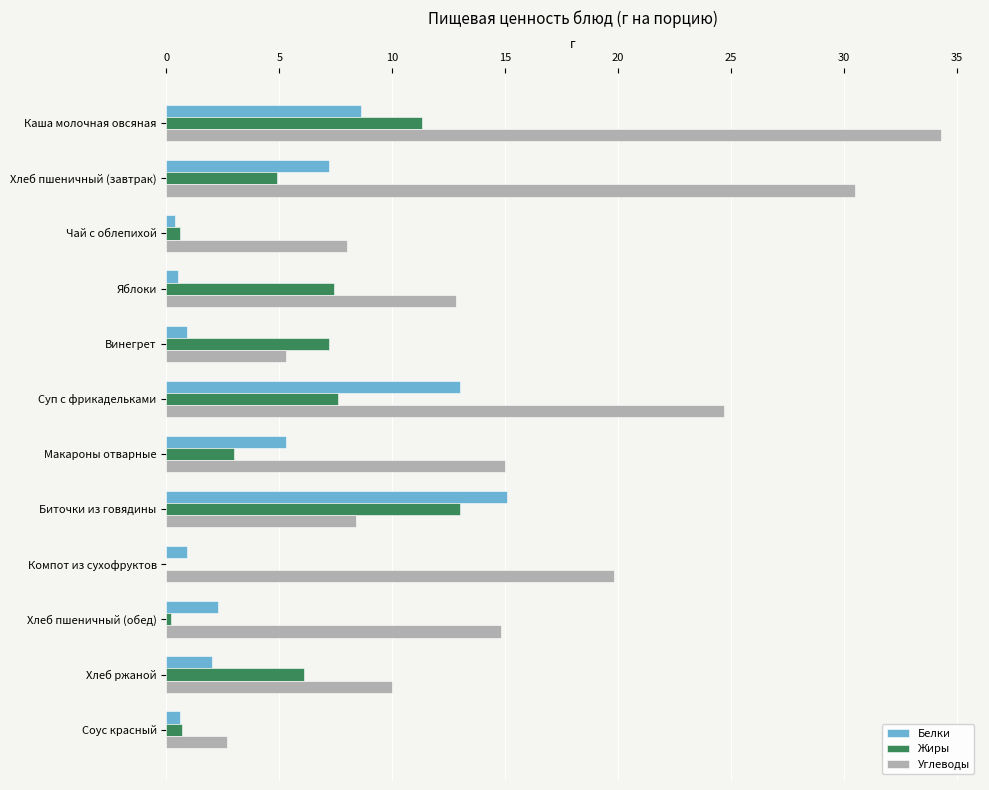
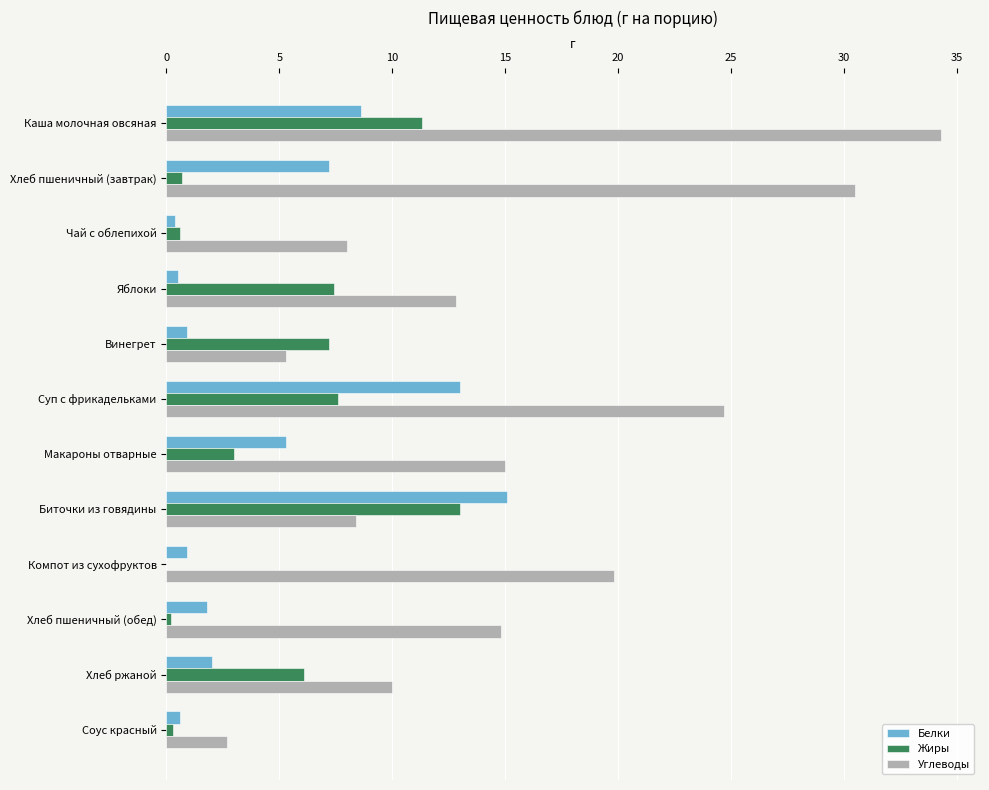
  {
    "Белки": {
      "Каша молочная овсяная": 8.6,
      "Хлеб пшеничный (завтрак)": 7.2,
      "Чай с облепихой": 0.4,
      "Яблоки": 0.5,
      "Винегрет": 0.9,
      "Суп с фрикадельками": 13.0,
      "Макароны отварные": 5.3,
      "Биточки из говядины": 15.1,
      "Компот из сухофруктов": 0.9,
-     "Хлеб пшеничный (обед)": 2.3,
+     "Хлеб пшеничный (обед)": 1.8,
      "Хлеб ржаной": 2.0,
      "Соус красный": 0.6
    },
    "Жиры": {
      "Каша молочная овсяная": 11.3,
-     "Хлеб пшеничный (завтрак)": 4.9,
+     "Хлеб пшеничный (завтрак)": 0.7,
      "Чай с облепихой": 0.6,
      "Яблоки": 7.4,
      "Винегрет": 7.2,
      "Суп с фрикадельками": 7.6,
      "Макароны отварные": 3.0,
      "Биточки из говядины": 13.0,
      "Компот из сухофруктов": 0.0,
      "Хлеб пшеничный (обед)": 0.2,
      "Хлеб ржаной": 6.1,
-     "Соус красный": 0.7
+     "Соус красный": 0.3
    },
    "Углеводы": {
      "Каша молочная овсяная": 34.3,
      "Хлеб пшеничный (завтрак)": 30.5,
      "Чай с облепихой": 8.0,
      "Яблоки": 12.8,
      "Винегрет": 5.3,
      "Суп с фрикадельками": 24.7,
      "Макароны отварные": 15.0,
      "Биточки из говядины": 8.4,
      "Компот из сухофруктов": 19.8,
      "Хлеб пшеничный (обед)": 14.8,
      "Хлеб ржаной": 10.0,
      "Соус красный": 2.7
    }
  }
